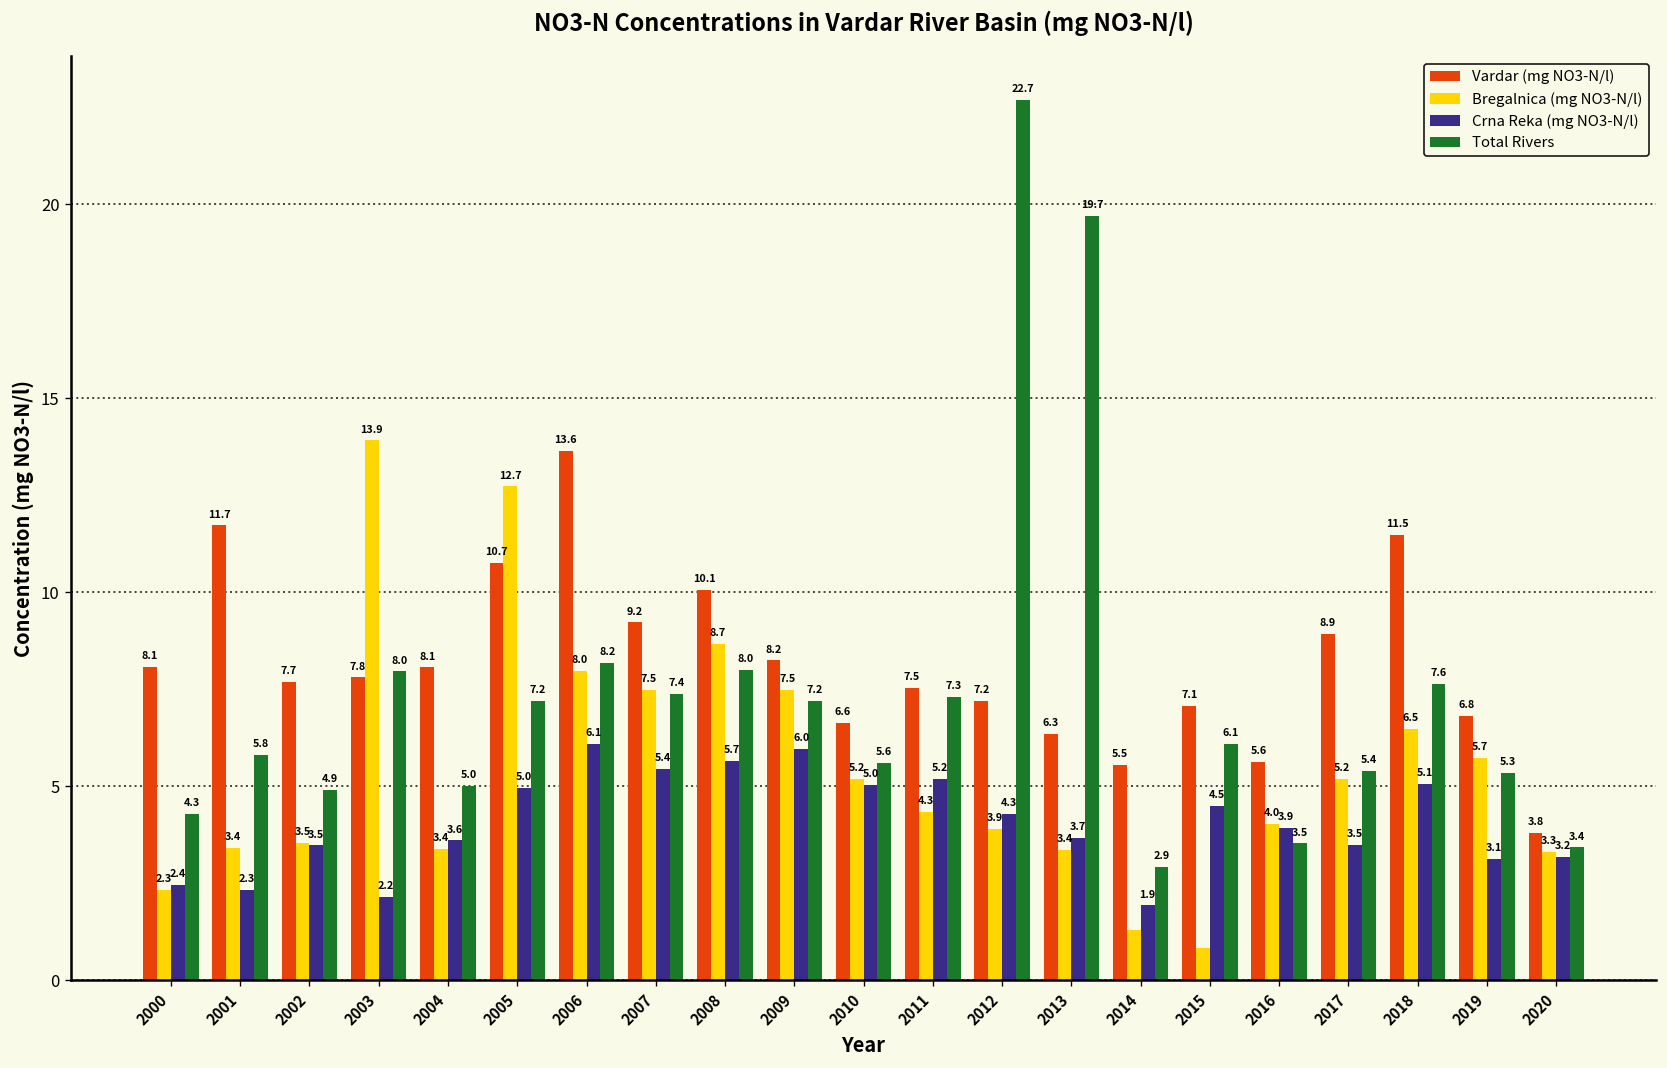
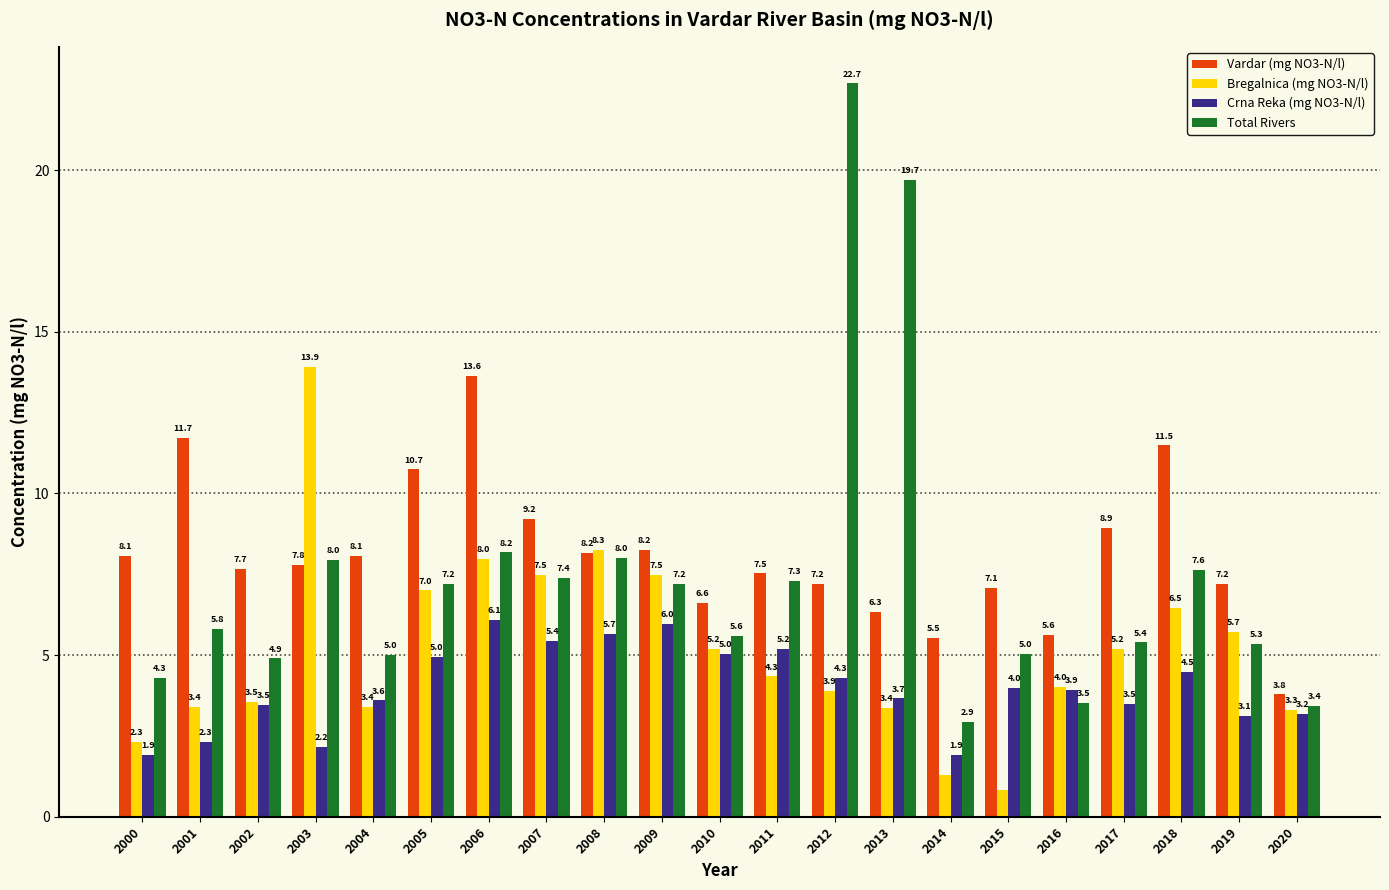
  {
    "Vardar (mg NO3-N/l)": {
      "2000": 8.1,
      "2001": 11.7,
      "2002": 7.7,
      "2003": 7.8,
      "2004": 8.1,
      "2005": 10.7,
      "2006": 13.6,
      "2007": 9.2,
-     "2008": 10.1,
+     "2008": 8.2,
      "2009": 8.2,
      "2010": 6.6,
      "2011": 7.5,
      "2012": 7.2,
      "2013": 6.3,
      "2014": 5.5,
      "2015": 7.1,
      "2016": 5.6,
      "2017": 8.9,
      "2018": 11.5,
-     "2019": 6.8,
+     "2019": 7.2,
      "2020": 3.8
    },
    "Bregalnica (mg NO3-N/l)": {
      "2000": 2.3,
      "2001": 3.4,
      "2002": 3.5,
      "2003": 13.9,
      "2004": 3.4,
-     "2005": 12.7,
+     "2005": 7.0,
      "2006": 8.0,
      "2007": 7.5,
-     "2008": 8.7,
+     "2008": 8.3,
      "2009": 7.5,
      "2010": 5.2,
      "2011": 4.3,
      "2012": 3.9,
      "2013": 3.4,
      "2016": 4.0,
      "2017": 5.2,
      "2018": 6.5,
      "2019": 5.7,
      "2020": 3.3
    },
    "Crna Reka (mg NO3-N/l)": {
-     "2000": 2.4,
+     "2000": 1.9,
      "2001": 2.3,
      "2002": 3.5,
      "2003": 2.2,
      "2004": 3.6,
      "2005": 5.0,
      "2006": 6.1,
      "2007": 5.4,
      "2008": 5.7,
      "2009": 6.0,
      "2010": 5.0,
      "2011": 5.2,
      "2012": 4.3,
      "2013": 3.7,
      "2014": 1.9,
-     "2015": 4.5,
+     "2015": 4.0,
      "2016": 3.9,
      "2017": 3.5,
-     "2018": 5.1,
+     "2018": 4.5,
      "2019": 3.1,
      "2020": 3.2
    },
    "Total Rivers": {
      "2000": 4.3,
      "2001": 5.8,
      "2002": 4.9,
      "2003": 8.0,
      "2004": 5.0,
      "2005": 7.2,
      "2006": 8.2,
      "2007": 7.4,
      "2008": 8.0,
      "2009": 7.2,
      "2010": 5.6,
      "2011": 7.3,
      "2012": 22.7,
      "2013": 19.7,
      "2014": 2.9,
-     "2015": 6.1,
+     "2015": 5.0,
      "2016": 3.5,
      "2017": 5.4,
      "2018": 7.6,
      "2019": 5.3,
      "2020": 3.4
    }
  }
